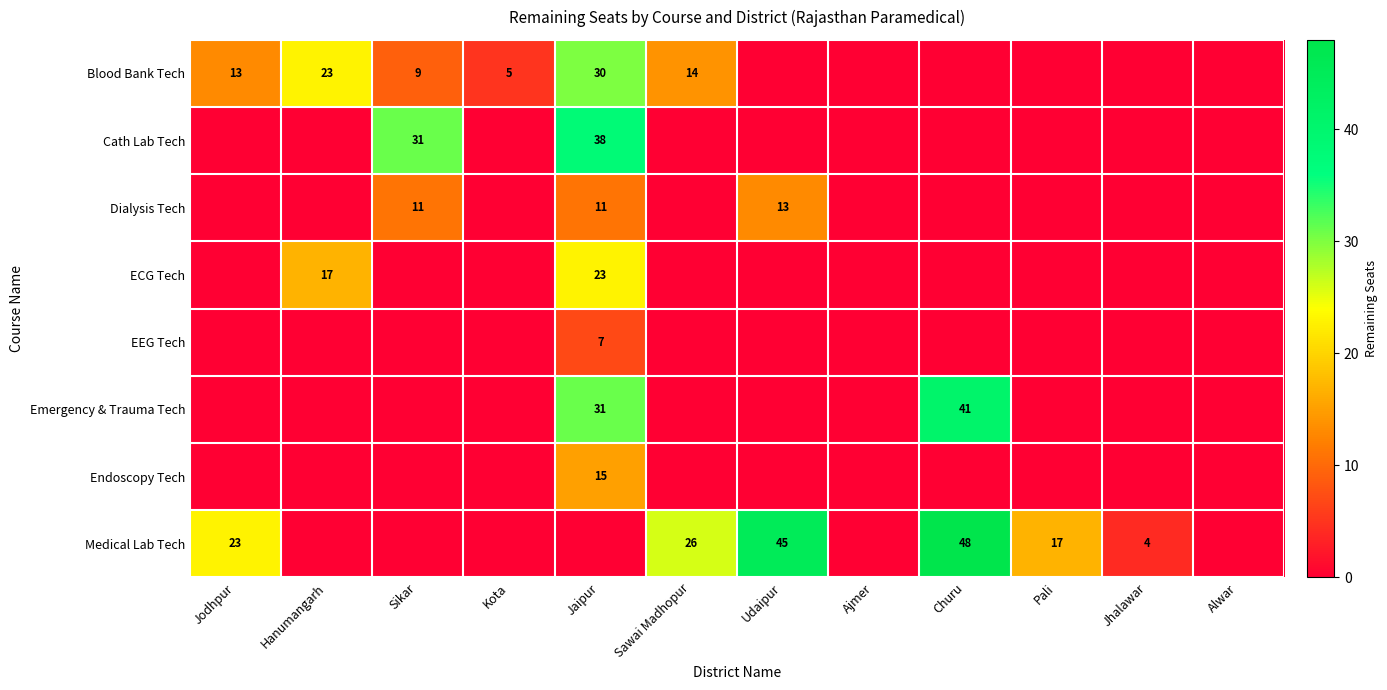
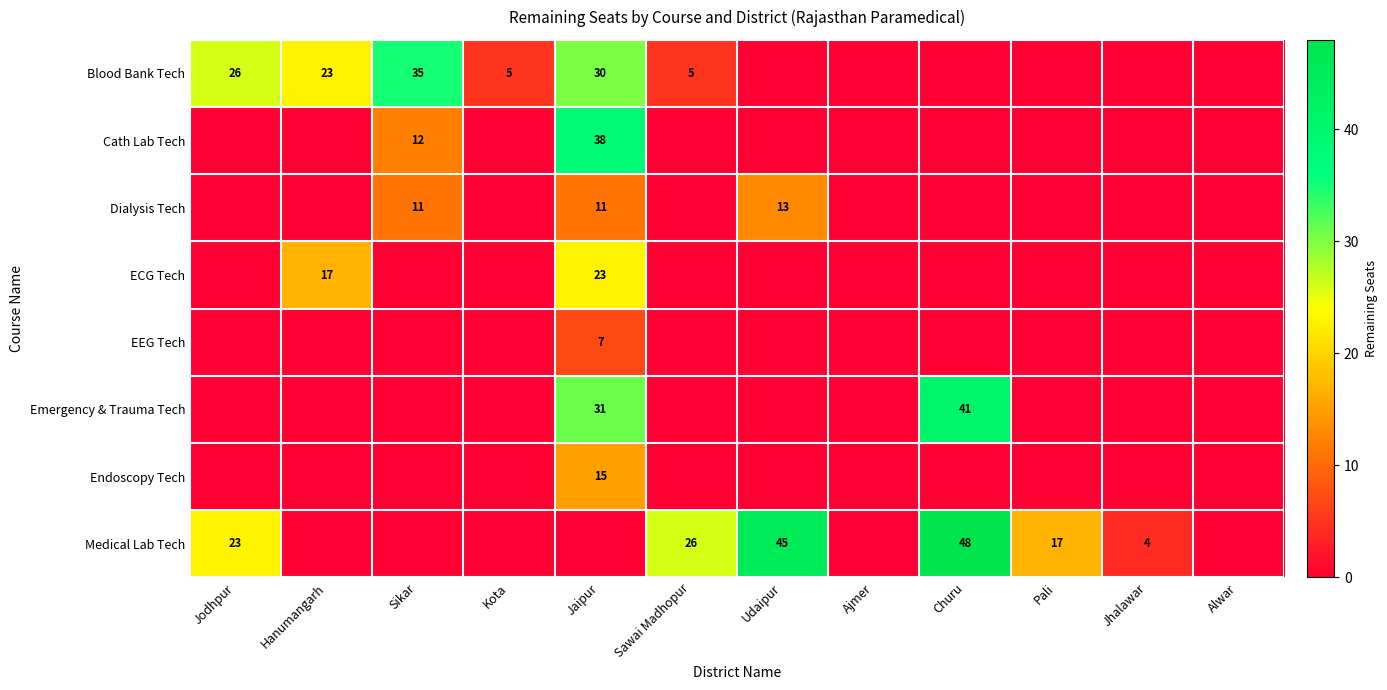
  {
    "Blood Bank Tech": {
-     "Jodhpur": 13,
+     "Jodhpur": 26,
      "Hanumangarh": 23,
-     "Sikar": 9,
+     "Sikar": 35,
      "Kota": 5,
      "Jaipur": 30,
-     "Sawai Madhopur": 14
+     "Sawai Madhopur": 5
    },
    "Cath Lab Tech": {
-     "Sikar": 31,
+     "Sikar": 12,
      "Jaipur": 38
    },
    "Dialysis Tech": {
      "Sikar": 11,
      "Jaipur": 11,
      "Udaipur": 13
    },
    "ECG Tech": {
      "Hanumangarh": 17,
      "Jaipur": 23
    },
    "EEG Tech": {
      "Jaipur": 7
    },
    "Emergency & Trauma Tech": {
      "Jaipur": 31,
      "Churu": 41
    },
    "Endoscopy Tech": {
      "Jaipur": 15
    },
    "Medical Lab Tech": {
      "Jodhpur": 23,
      "Sawai Madhopur": 26,
      "Udaipur": 45,
      "Churu": 48,
      "Pali": 17,
      "Jhalawar": 4
    }
  }
